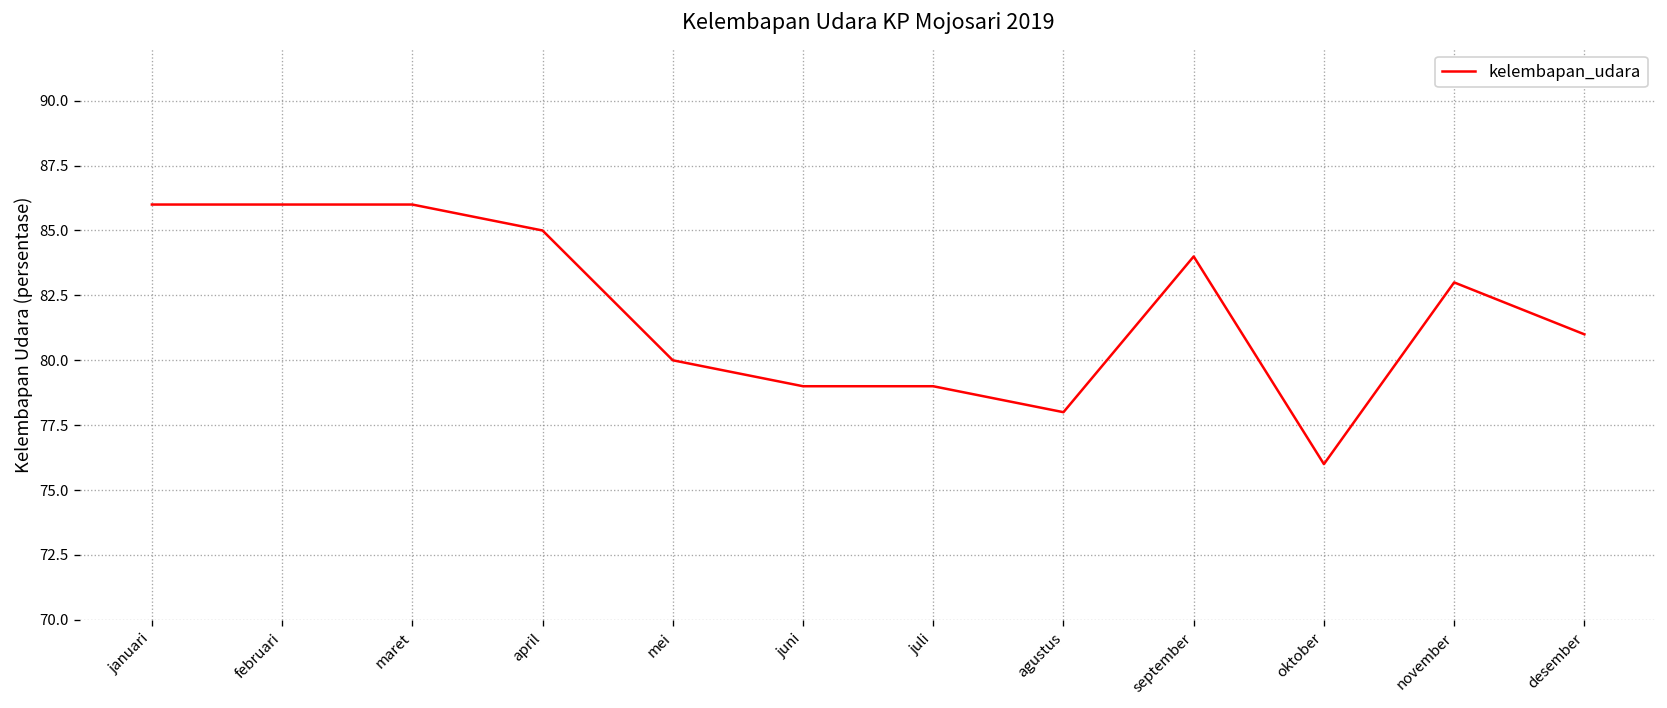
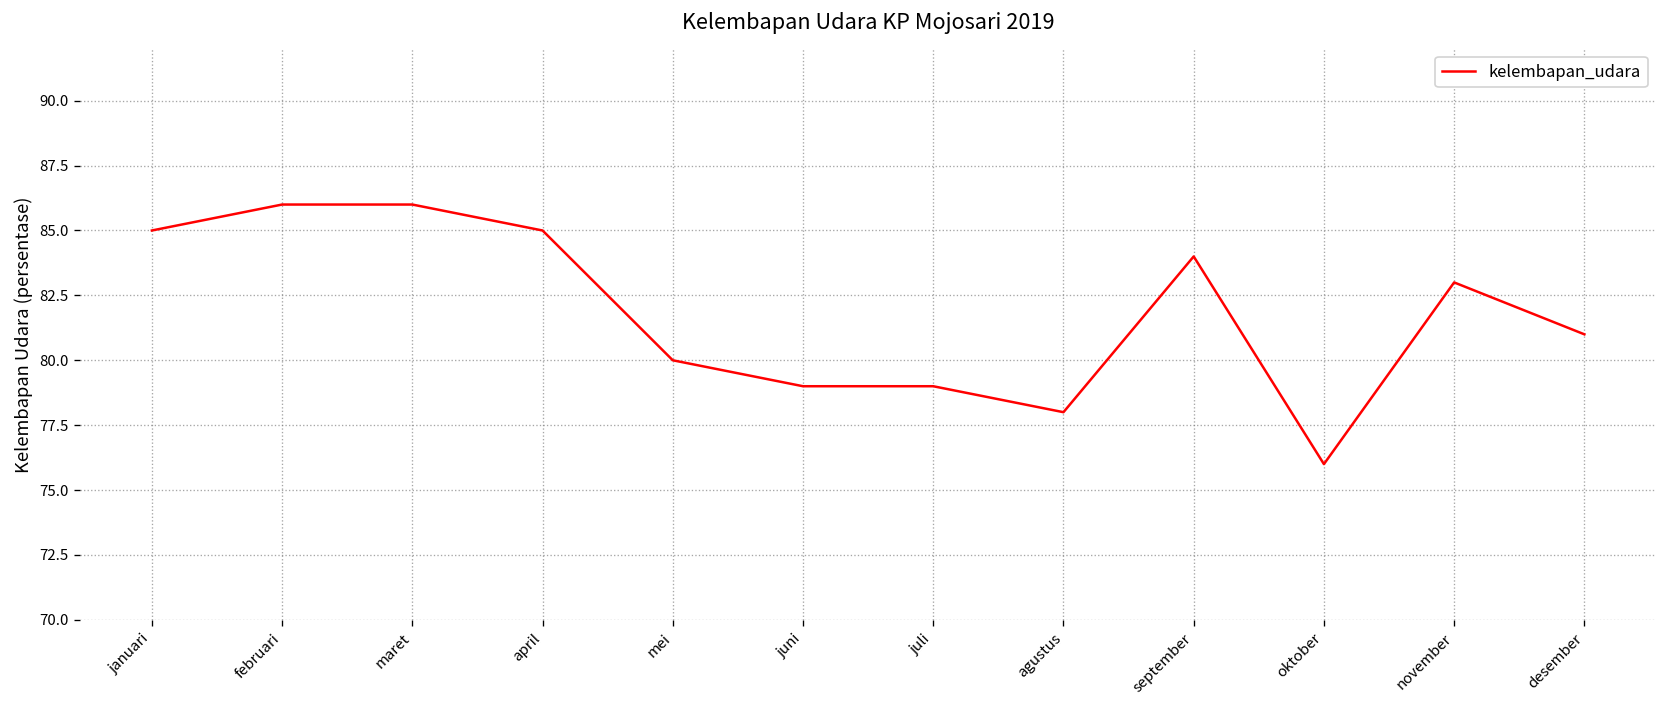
  {
-   "januari": 86,
+   "januari": 85,
    "februari": 86,
    "maret": 86,
    "april": 85,
    "mei": 80,
    "juni": 79,
    "juli": 79,
    "agustus": 78,
    "september": 84,
    "oktober": 76,
    "november": 83,
    "desember": 81
  }
